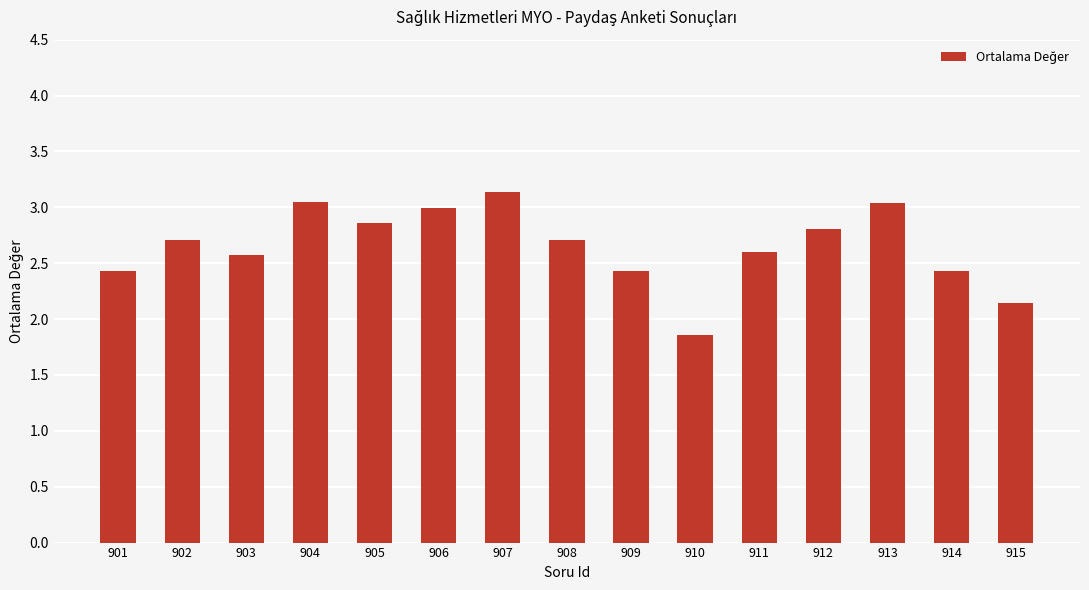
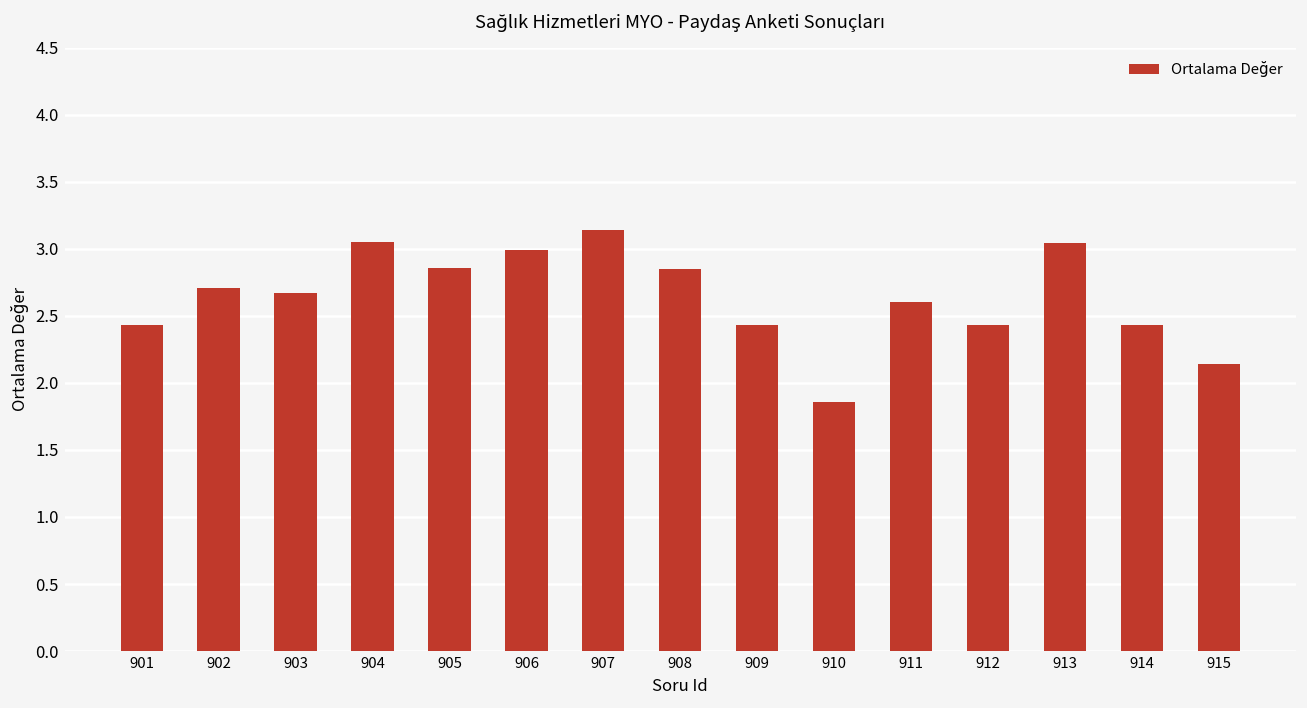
  {
    "901": 2.43,
    "902": 2.71,
-   "903": 2.57,
+   "903": 2.67,
    "904": 3.05,
    "905": 2.86,
    "906": 2.99,
    "907": 3.14,
-   "908": 2.71,
+   "908": 2.85,
    "909": 2.43,
    "910": 1.86,
    "911": 2.60,
-   "912": 2.81,
+   "912": 2.43,
    "913": 3.04,
    "914": 2.43,
    "915": 2.14
  }
